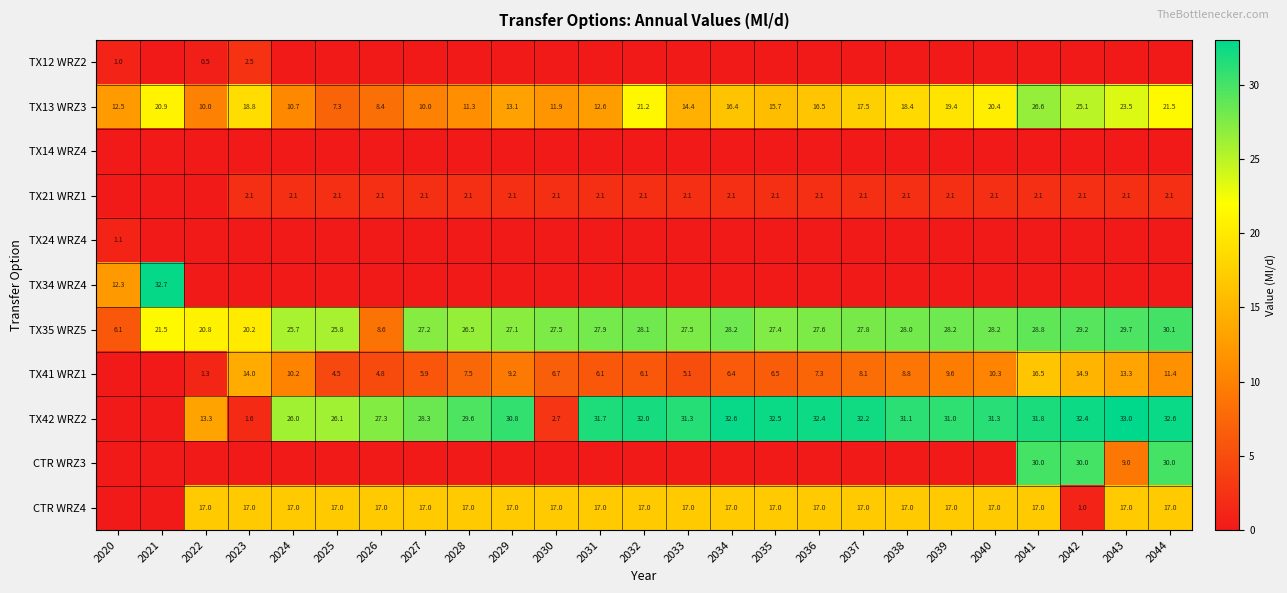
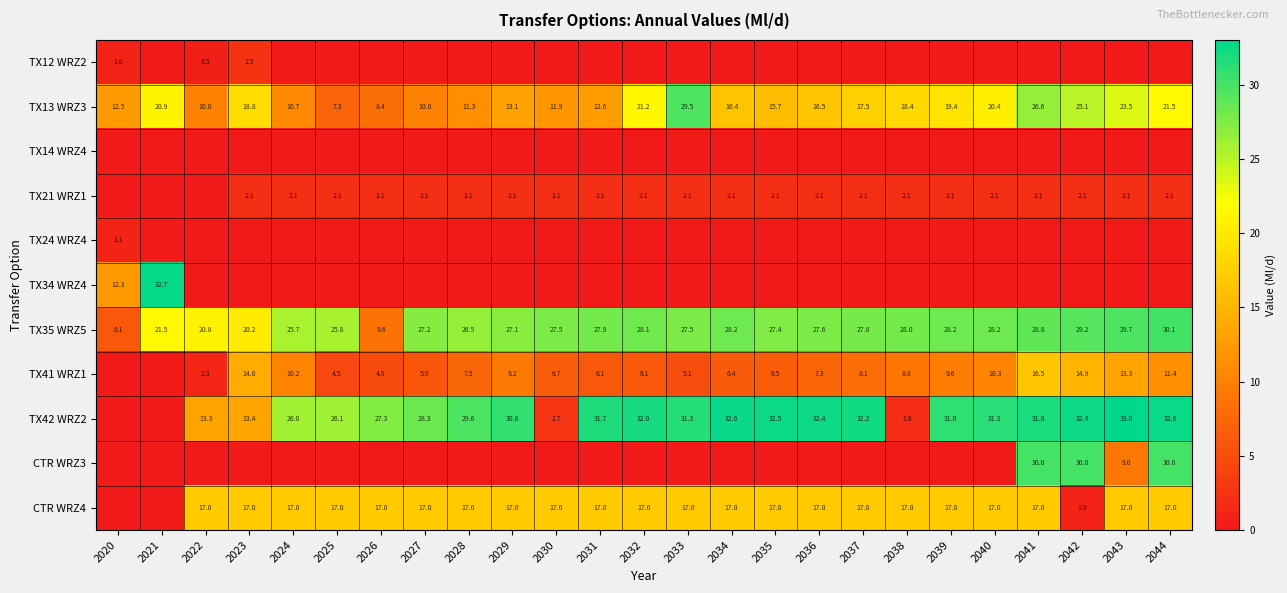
  {
    "TX12 WRZ2": {
      "2020": 1.0,
      "2022": 0.5,
      "2023": 2.5
    },
    "TX13 WRZ3": {
      "2020": 12.5,
      "2021": 20.9,
      "2022": 10.0,
      "2023": 18.8,
      "2024": 10.7,
      "2025": 7.3,
      "2026": 8.4,
      "2027": 10.0,
      "2028": 11.3,
      "2029": 13.1,
      "2030": 11.9,
      "2031": 12.6,
      "2032": 21.2,
-     "2033": 14.4,
+     "2033": 29.5,
      "2034": 16.4,
      "2035": 15.7,
      "2036": 16.5,
      "2037": 17.5,
      "2038": 18.4,
      "2039": 19.4,
      "2040": 20.4,
      "2041": 26.6,
      "2042": 25.1,
      "2043": 23.5,
      "2044": 21.5
    },
    "TX21 WRZ1": {
      "2023": 2.1,
      "2024": 2.1,
      "2025": 2.1,
      "2026": 2.1,
      "2027": 2.1,
      "2028": 2.1,
      "2029": 2.1,
      "2030": 2.1,
      "2031": 2.1,
      "2032": 2.1,
      "2033": 2.1,
      "2034": 2.1,
      "2035": 2.1,
      "2036": 2.1,
      "2037": 2.1,
      "2038": 2.1,
      "2039": 2.1,
      "2040": 2.1,
      "2041": 2.1,
      "2042": 2.1,
      "2043": 2.1,
      "2044": 2.1
    },
    "TX24 WRZ4": {
      "2020": 1.1
    },
    "TX34 WRZ4": {
      "2020": 12.3,
      "2021": 32.7
    },
    "TX35 WRZ5": {
      "2020": 6.1,
      "2021": 21.5,
      "2022": 20.8,
      "2023": 20.2,
      "2024": 25.7,
      "2025": 25.8,
      "2026": 8.6,
      "2027": 27.2,
      "2028": 26.5,
      "2029": 27.1,
      "2030": 27.5,
      "2031": 27.9,
      "2032": 28.1,
      "2033": 27.5,
      "2034": 28.2,
      "2035": 27.4,
      "2036": 27.6,
      "2037": 27.8,
      "2038": 28.0,
      "2039": 28.2,
      "2040": 28.2,
      "2041": 28.8,
      "2042": 29.2,
      "2043": 29.7,
      "2044": 30.1
    },
    "TX41 WRZ1": {
      "2022": 1.3,
      "2023": 14.0,
      "2024": 10.2,
      "2025": 4.5,
      "2026": 4.8,
      "2027": 5.9,
      "2028": 7.5,
      "2029": 9.2,
      "2030": 6.7,
      "2031": 6.1,
      "2032": 6.1,
      "2033": 5.1,
      "2034": 6.4,
      "2035": 6.5,
      "2036": 7.3,
      "2037": 8.1,
      "2038": 8.8,
      "2039": 9.6,
      "2040": 10.3,
      "2041": 16.5,
      "2042": 14.9,
      "2043": 13.3,
      "2044": 11.4
    },
    "TX42 WRZ2": {
      "2022": 13.3,
-     "2023": 1.6,
+     "2023": 13.4,
      "2024": 26.0,
      "2025": 26.1,
      "2026": 27.3,
      "2027": 28.3,
      "2028": 29.6,
      "2029": 30.8,
      "2030": 2.7,
      "2031": 31.7,
      "2032": 32.0,
      "2033": 31.3,
      "2034": 32.6,
      "2035": 32.5,
      "2036": 32.4,
      "2037": 32.2,
-     "2038": 31.1,
+     "2038": 1.8,
      "2039": 31.0,
      "2040": 31.3,
      "2041": 31.8,
      "2042": 32.4,
      "2043": 33.0,
      "2044": 32.6
    },
    "CTR WRZ3": {
      "2041": 30.0,
      "2042": 30.0,
      "2043": 9.0,
      "2044": 30.0
    },
    "CTR WRZ4": {
      "2022": 17.0,
      "2023": 17.0,
      "2024": 17.0,
      "2025": 17.0,
      "2026": 17.0,
      "2027": 17.0,
      "2028": 17.0,
      "2029": 17.0,
      "2030": 17.0,
      "2031": 17.0,
      "2032": 17.0,
      "2033": 17.0,
      "2034": 17.0,
      "2035": 17.0,
      "2036": 17.0,
      "2037": 17.0,
      "2038": 17.0,
      "2039": 17.0,
      "2040": 17.0,
      "2041": 17.0,
      "2042": 1.0,
      "2043": 17.0,
      "2044": 17.0
    }
  }
